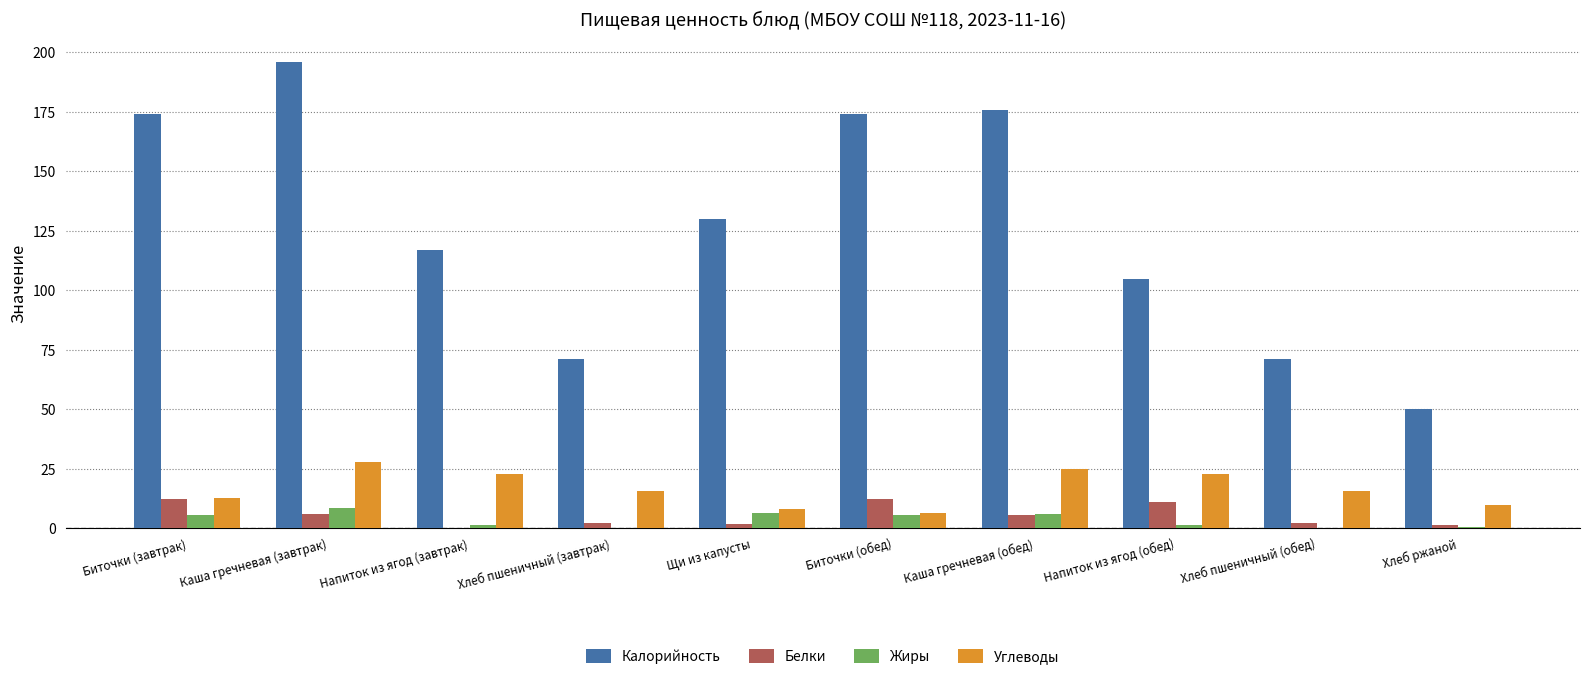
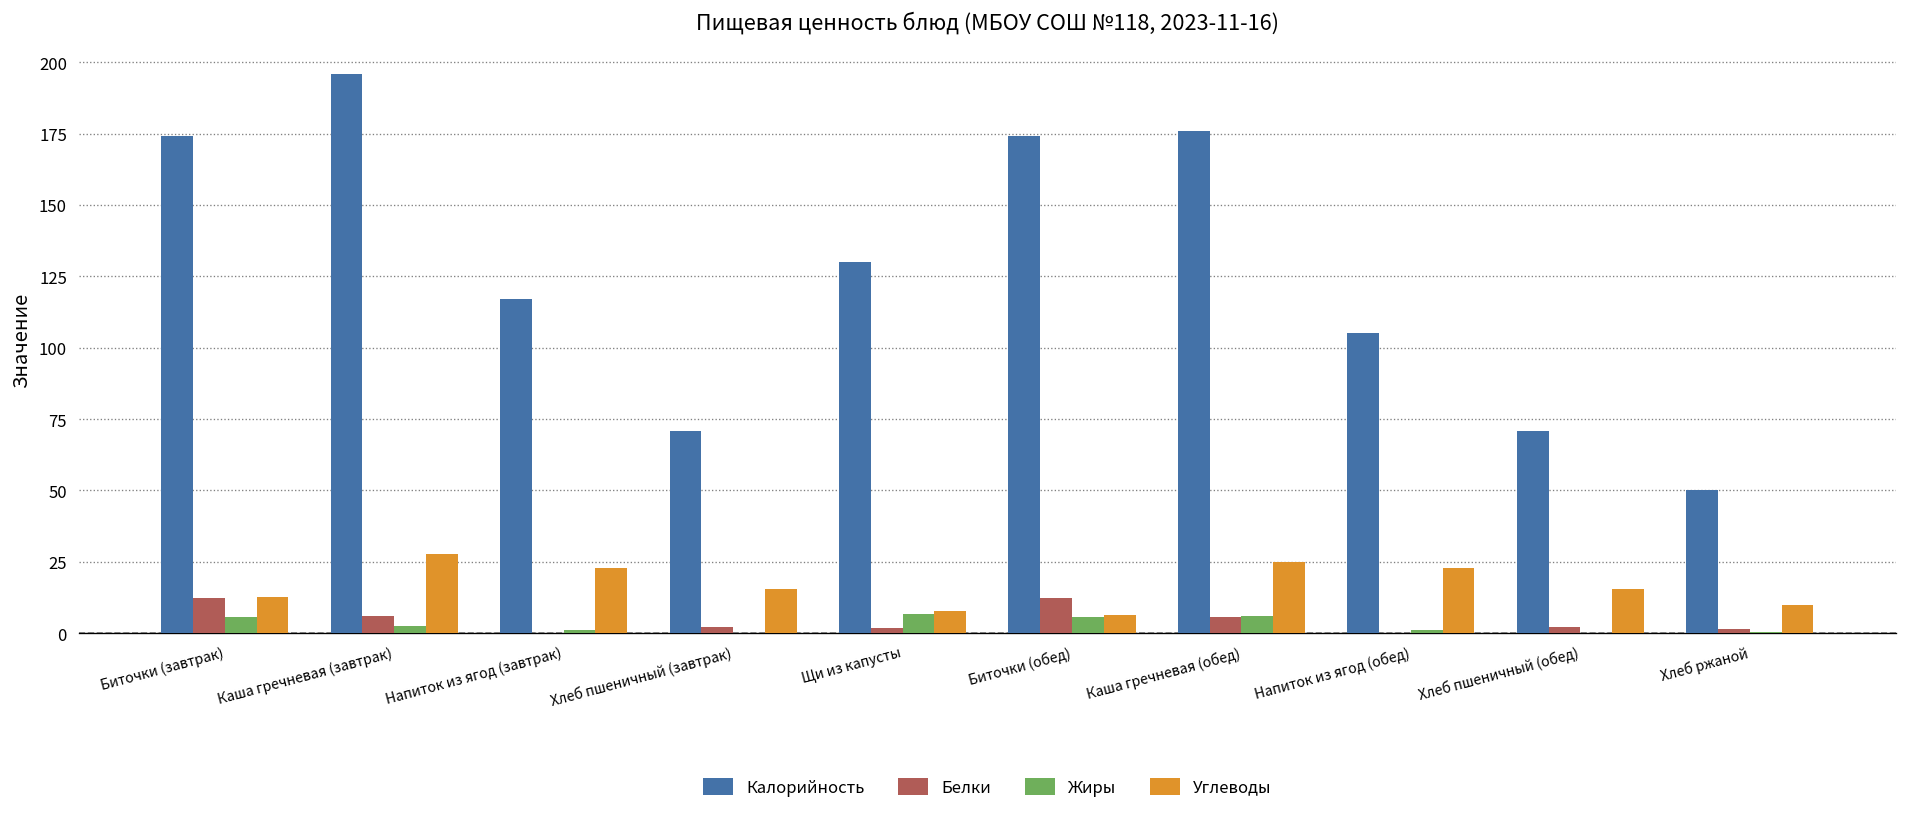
  {
    "Калорийность": {
      "Биточки (завтрак)": 174,
      "Каша гречневая (завтрак)": 196,
      "Напиток из ягод (завтрак)": 117,
      "Хлеб пшеничный (завтрак)": 71,
      "Щи из капусты": 130,
      "Биточки (обед)": 174,
      "Каша гречневая (обед)": 176,
      "Напиток из ягод (обед)": 105,
      "Хлеб пшеничный (обед)": 71,
      "Хлеб ржаной": 50
    },
    "Белки": {
      "Биточки (завтрак)": 12,
      "Каша гречневая (завтрак)": 6,
      "Хлеб пшеничный (завтрак)": 2,
      "Щи из капусты": 2,
      "Биточки (обед)": 12,
      "Каша гречневая (обед)": 6,
-     "Напиток из ягод (обед)": 11,
+     "Напиток из ягод (обед)": 0,
      "Хлеб пшеничный (обед)": 2,
      "Хлеб ржаной": 2
    },
    "Жиры": {
      "Биточки (завтрак)": 6,
-     "Каша гречневая (завтрак)": 9,
+     "Каша гречневая (завтрак)": 3,
      "Напиток из ягод (завтрак)": 1,
      "Щи из капусты": 7,
      "Биточки (обед)": 6,
      "Каша гречневая (обед)": 6,
      "Напиток из ягод (обед)": 1
    },
    "Углеводы": {
      "Биточки (завтрак)": 13,
      "Каша гречневая (завтрак)": 28,
      "Напиток из ягод (завтрак)": 23,
      "Хлеб пшеничный (завтрак)": 16,
      "Щи из капусты": 8,
      "Биточки (обед)": 6,
      "Каша гречневая (обед)": 25,
      "Напиток из ягод (обед)": 23,
      "Хлеб пшеничный (обед)": 16,
      "Хлеб ржаной": 10
    }
  }
